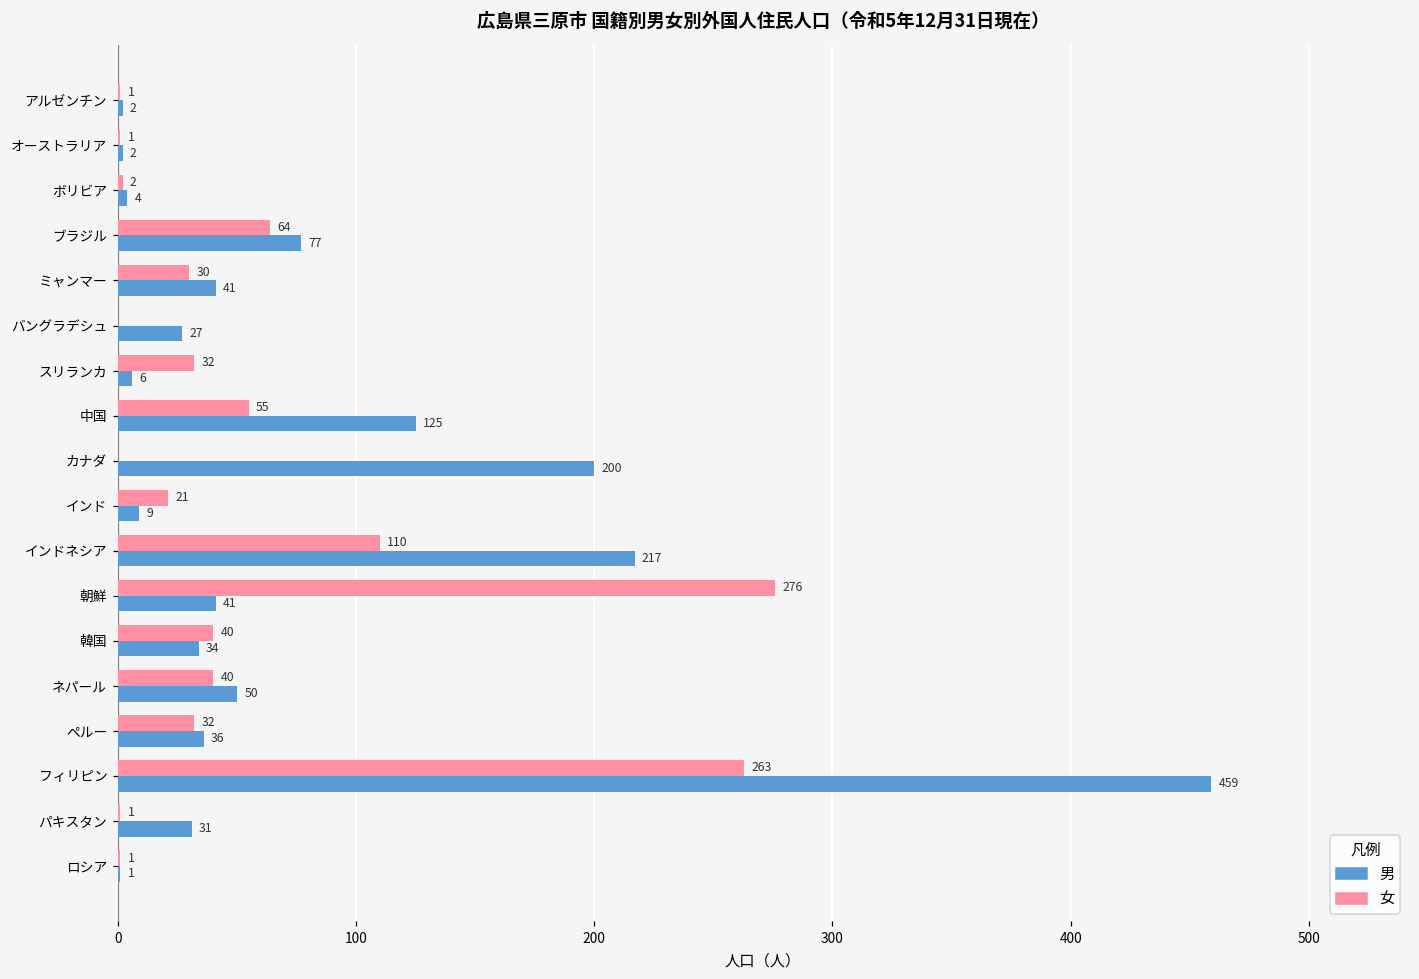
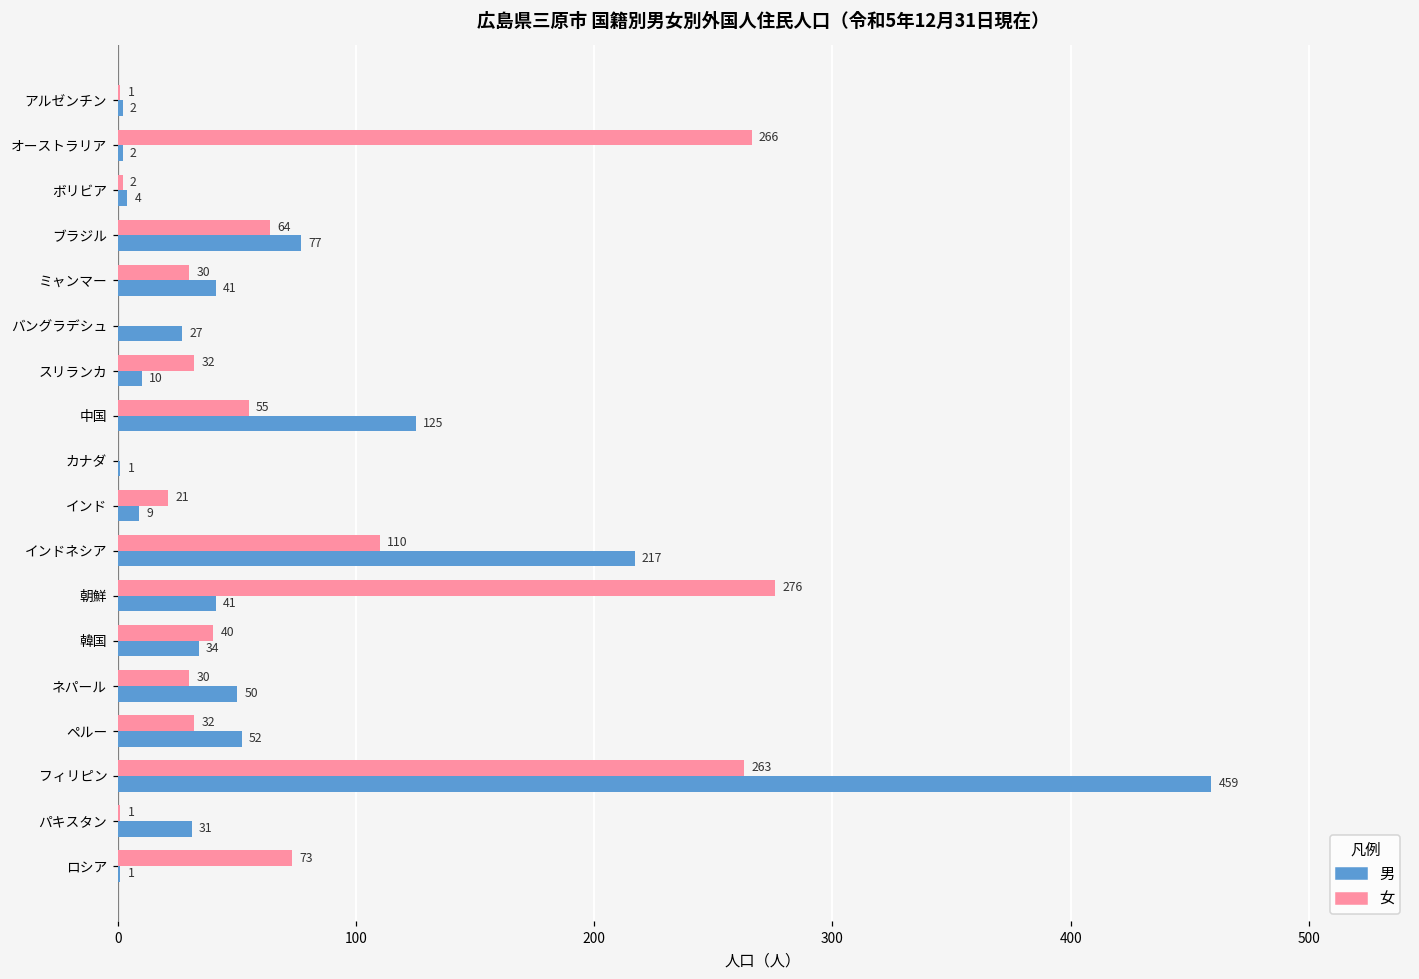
  {
    "男": {
      "アルゼンチン": 2,
      "オーストラリア": 2,
      "ボリビア": 4,
      "ブラジル": 77,
      "ミャンマー": 41,
      "バングラデシュ": 27,
-     "スリランカ": 6,
+     "スリランカ": 10,
      "中国": 125,
-     "カナダ": 200,
+     "カナダ": 1,
      "インド": 9,
      "インドネシア": 217,
      "朝鮮": 41,
      "韓国": 34,
      "ネパール": 50,
-     "ペルー": 36,
+     "ペルー": 52,
      "フィリピン": 459,
      "パキスタン": 31,
      "ロシア": 1
    },
    "女": {
      "アルゼンチン": 1,
-     "オーストラリア": 1,
+     "オーストラリア": 266,
      "ボリビア": 2,
      "ブラジル": 64,
      "ミャンマー": 30,
      "スリランカ": 32,
      "中国": 55,
      "インド": 21,
      "インドネシア": 110,
      "朝鮮": 276,
      "韓国": 40,
-     "ネパール": 40,
+     "ネパール": 30,
      "ペルー": 32,
      "フィリピン": 263,
      "パキスタン": 1,
-     "ロシア": 1
+     "ロシア": 73
    }
  }
